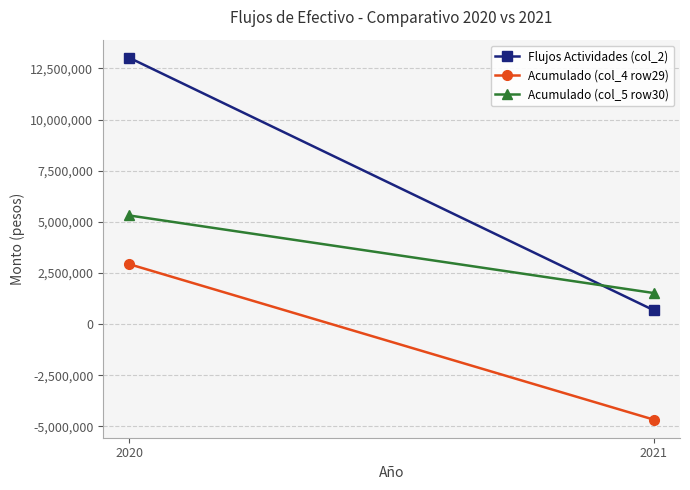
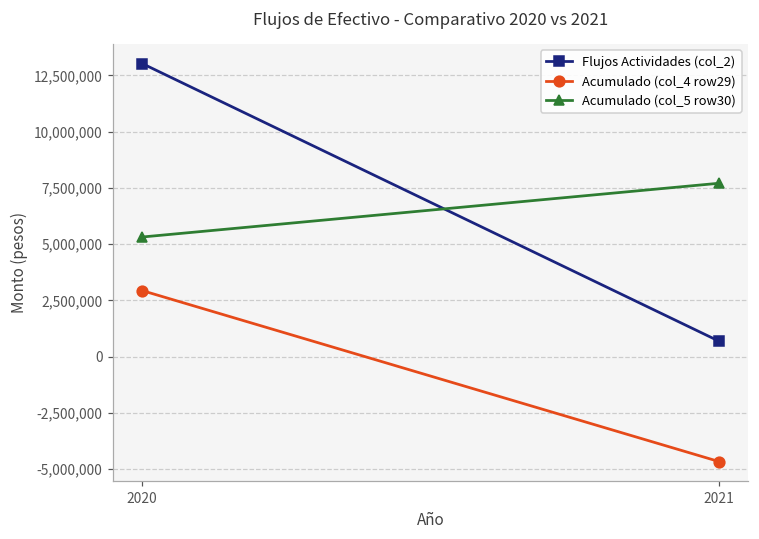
  {
    "Flujos Actividades (col_2)": {
      "2020": "13,000,000",
      "2021": "700,000"
    },
    "Acumulado (col_4 row29)": {
      "2020": "2,900,000",
      "2021": "-4,700,000"
    },
    "Acumulado (col_5 row30)": {
      "2020": "5,300,000",
-     "2021": "1,500,000"
+     "2021": "7,700,000"
    }
  }
